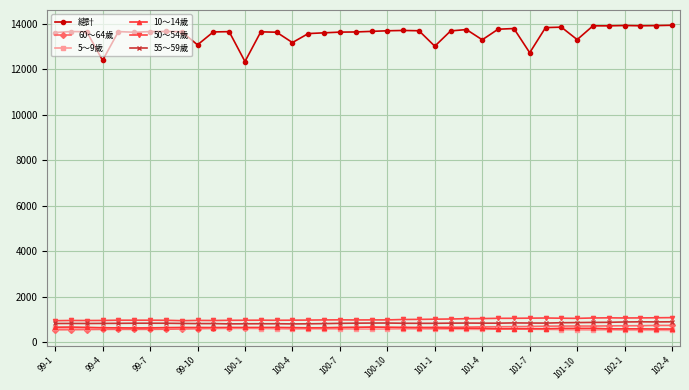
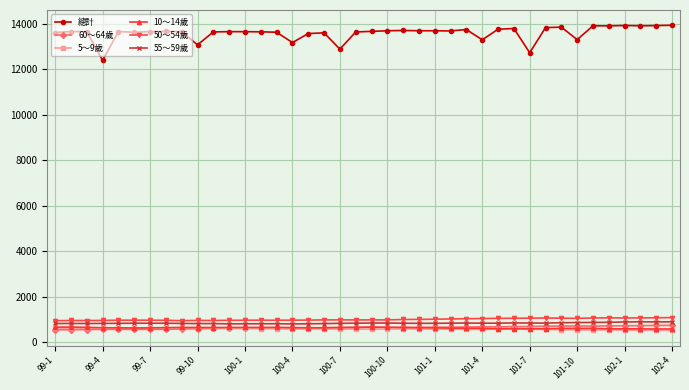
  {
    "總計": {
      "99-4": 12400,
      "99-10": 13100,
-     "100-1": 12300,
+     "100-1": 13700,
      "100-4": 13200,
-     "100-7": 13600,
+     "100-7": 12900,
      "100-10": 13700,
-     "101-1": 13000,
+     "101-1": 13700,
      "101-4": 13300,
      "101-7": 12700,
      "101-10": 13300,
      "102-1": 13900,
      "102-4": 13900
    }
  }
